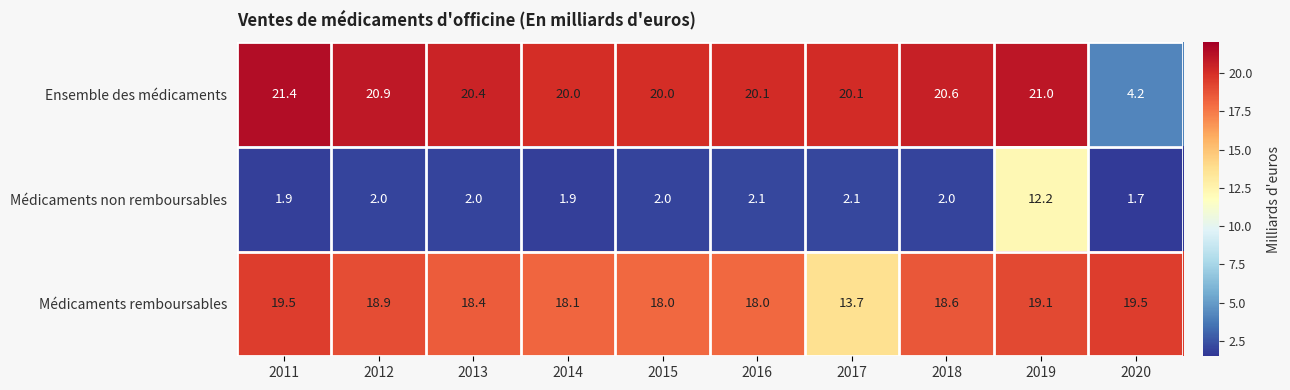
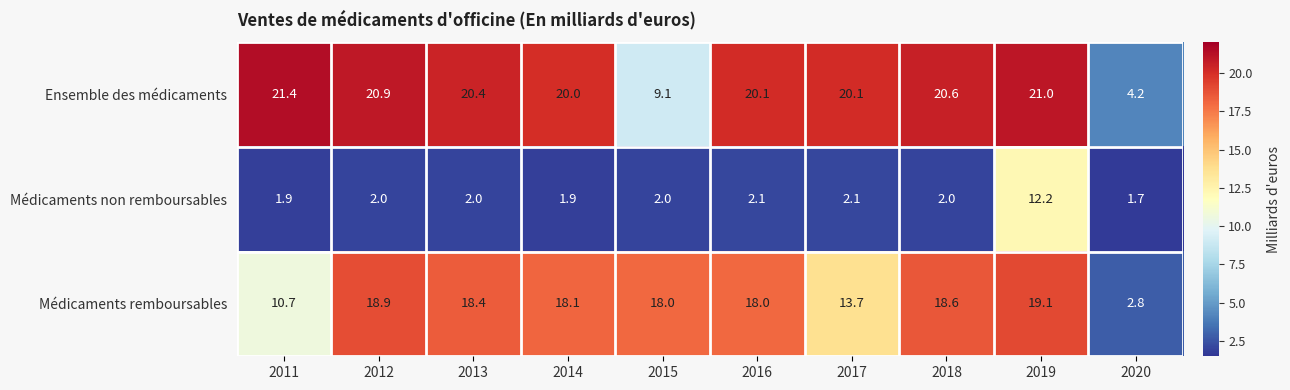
  {
    "Ensemble des médicaments": {
      "2011": 21.4,
      "2012": 20.9,
      "2013": 20.4,
      "2014": 20.0,
-     "2015": 20.0,
+     "2015": 9.1,
      "2016": 20.1,
      "2017": 20.1,
      "2018": 20.6,
      "2019": 21.0,
      "2020": 4.2
    },
    "Médicaments non remboursables": {
      "2011": 1.9,
      "2012": 2.0,
      "2013": 2.0,
      "2014": 1.9,
      "2015": 2.0,
      "2016": 2.1,
      "2017": 2.1,
      "2018": 2.0,
      "2019": 12.2,
      "2020": 1.7
    },
    "Médicaments remboursables": {
-     "2011": 19.5,
+     "2011": 10.7,
      "2012": 18.9,
      "2013": 18.4,
      "2014": 18.1,
      "2015": 18.0,
      "2016": 18.0,
      "2017": 13.7,
      "2018": 18.6,
      "2019": 19.1,
-     "2020": 19.5
+     "2020": 2.8
    }
  }
